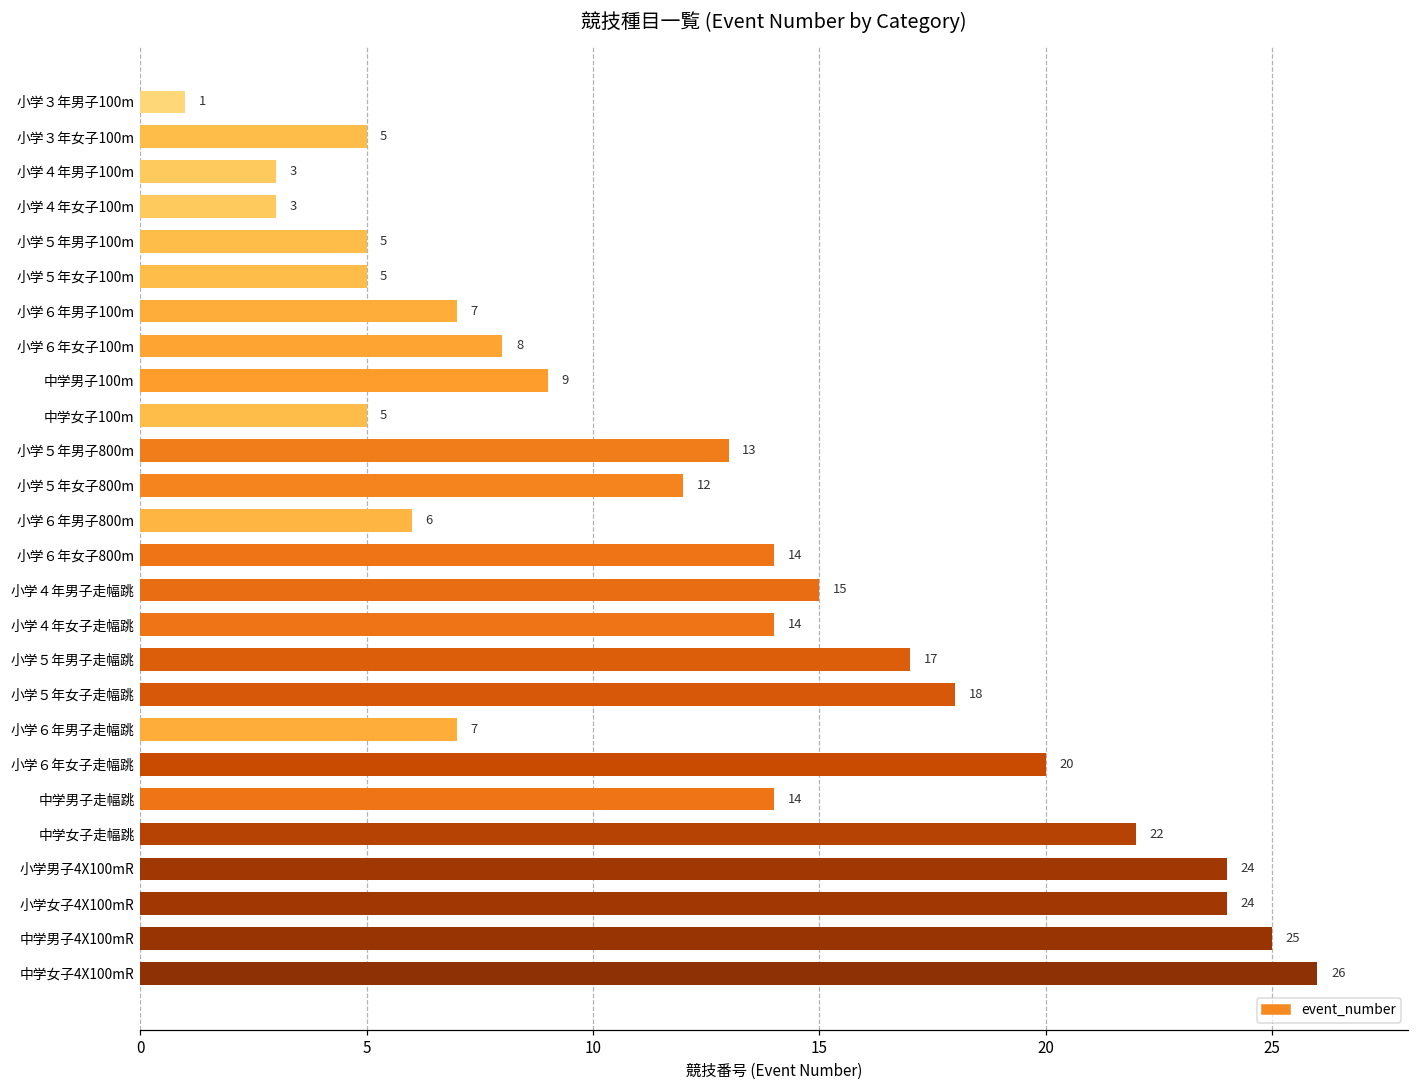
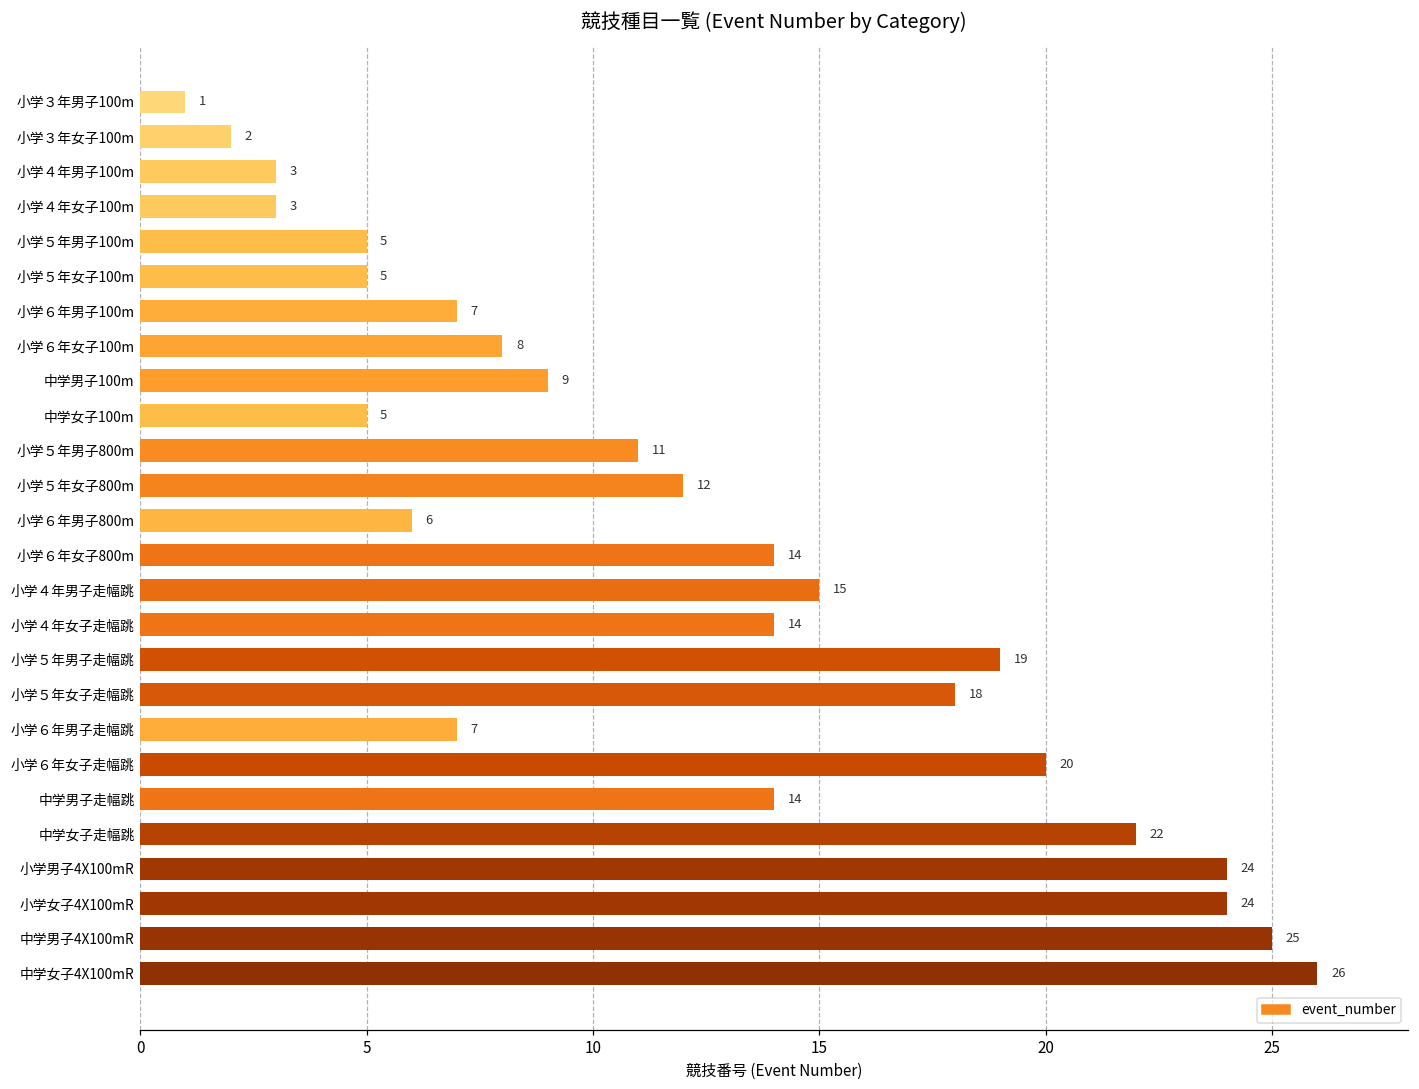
  {
    "小学３年男子100m": 1,
-   "小学３年女子100m": 5,
+   "小学３年女子100m": 2,
    "小学４年男子100m": 3,
    "小学４年女子100m": 3,
    "小学５年男子100m": 5,
    "小学５年女子100m": 5,
    "小学６年男子100m": 7,
    "小学６年女子100m": 8,
    "中学男子100m": 9,
    "中学女子100m": 5,
-   "小学５年男子800m": 13,
+   "小学５年男子800m": 11,
    "小学５年女子800m": 12,
    "小学６年男子800m": 6,
    "小学６年女子800m": 14,
    "小学４年男子走幅跳": 15,
    "小学４年女子走幅跳": 14,
-   "小学５年男子走幅跳": 17,
+   "小学５年男子走幅跳": 19,
    "小学５年女子走幅跳": 18,
    "小学６年男子走幅跳": 7,
    "小学６年女子走幅跳": 20,
    "中学男子走幅跳": 14,
    "中学女子走幅跳": 22,
    "小学男子4X100mR": 24,
    "小学女子4X100mR": 24,
    "中学男子4X100mR": 25,
    "中学女子4X100mR": 26
  }
